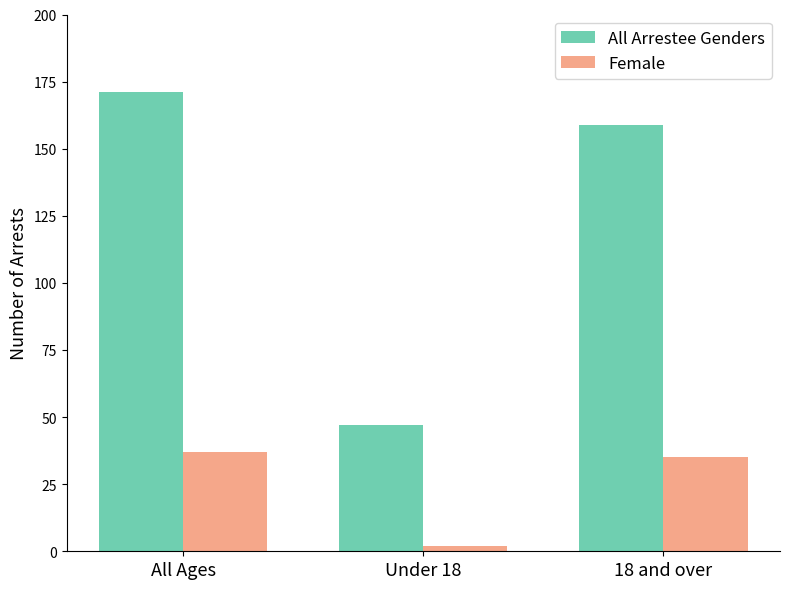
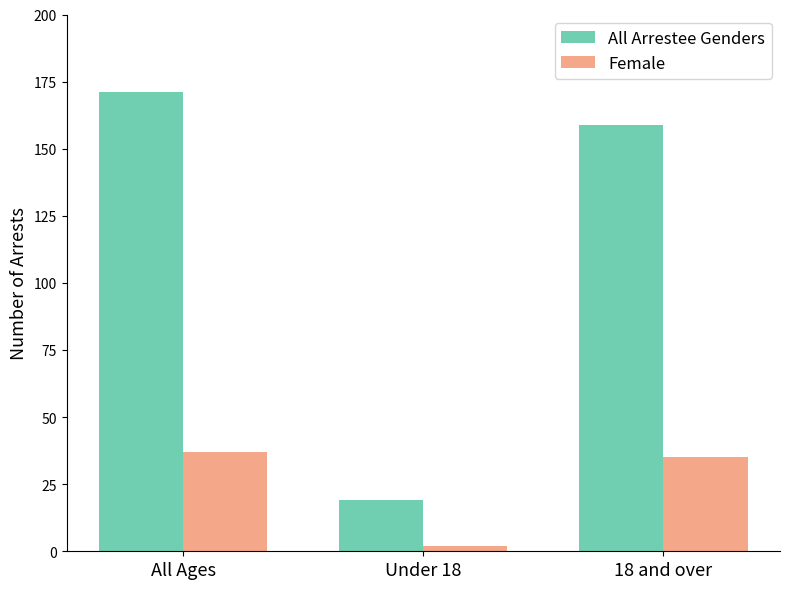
  {
    "All Arrestee Genders": {
      "All Ages": 171,
-     "Under 18": 47,
+     "Under 18": 19,
      "18 and over": 159
    },
    "Female": {
      "All Ages": 37,
      "Under 18": 2,
      "18 and over": 35
    }
  }
